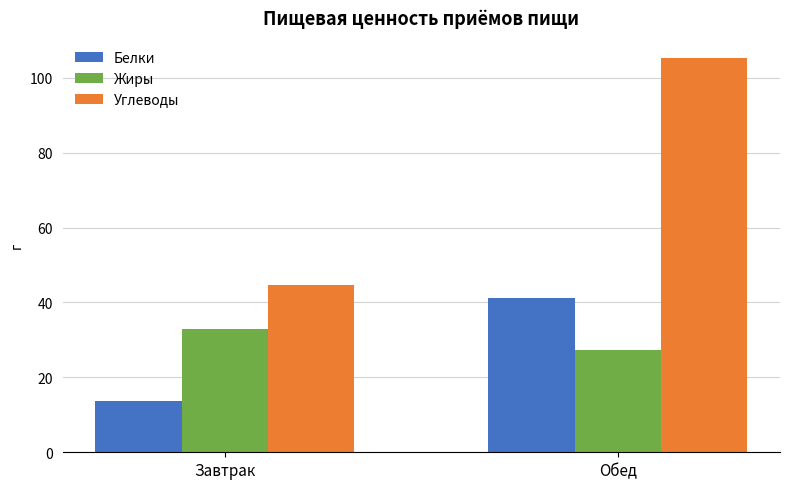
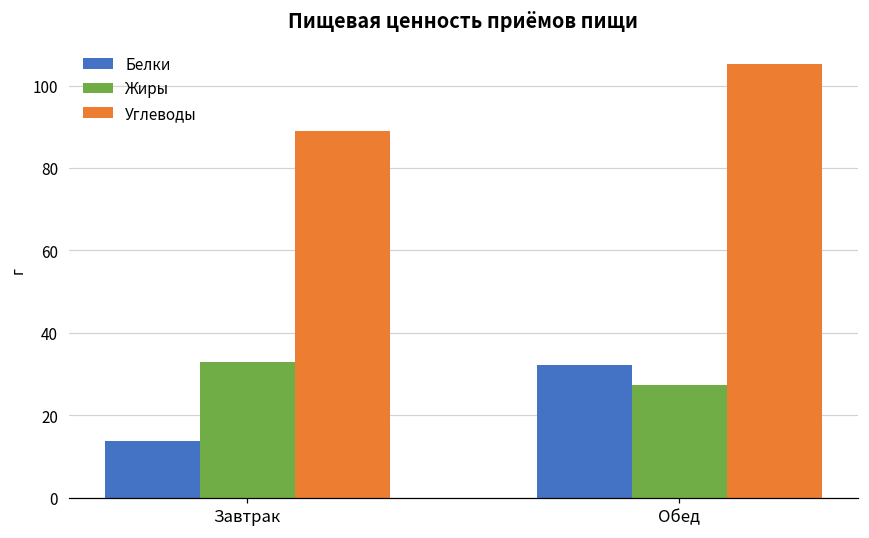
  {
    "Белки": {
      "Завтрак": 14,
-     "Обед": 41
+     "Обед": 32
    },
    "Жиры": {
      "Завтрак": 33,
      "Обед": 27
    },
    "Углеводы": {
-     "Завтрак": 45,
+     "Завтрак": 89,
      "Обед": 105
    }
  }
